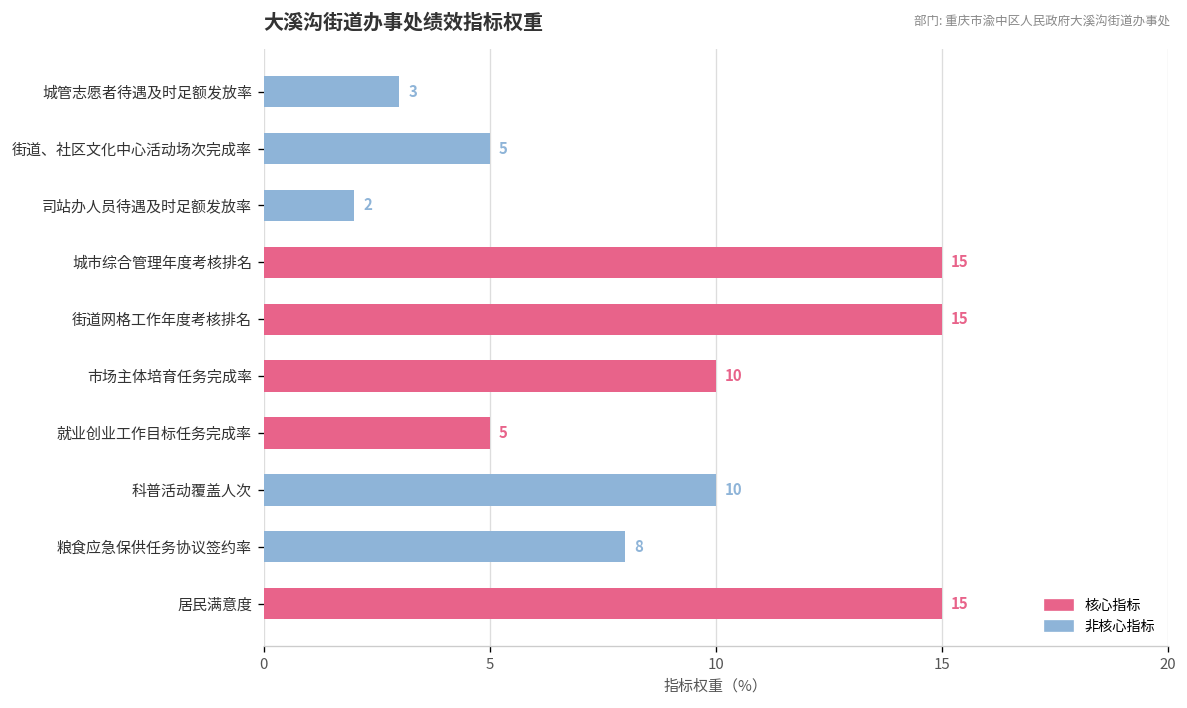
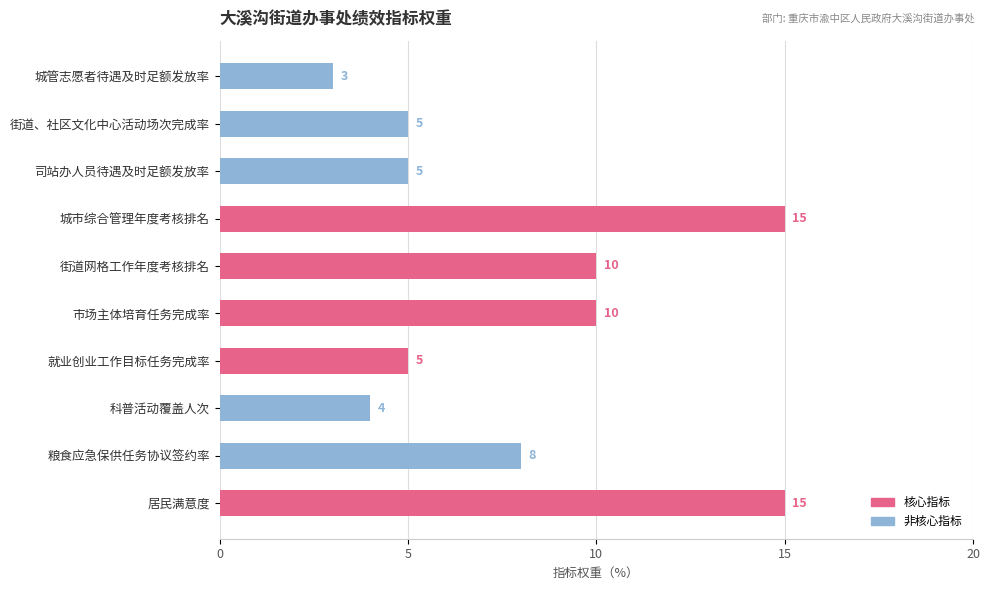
  {
    "城管志愿者待遇及时足额发放率": 3,
    "街道、社区文化中心活动场次完成率": 5,
-   "司站办人员待遇及时足额发放率": 2,
+   "司站办人员待遇及时足额发放率": 5,
    "城市综合管理年度考核排名": 15,
-   "街道网格工作年度考核排名": 15,
+   "街道网格工作年度考核排名": 10,
    "市场主体培育任务完成率": 10,
    "就业创业工作目标任务完成率": 5,
-   "科普活动覆盖人次": 10,
+   "科普活动覆盖人次": 4,
    "粮食应急保供任务协议签约率": 8,
    "居民满意度": 15
  }
